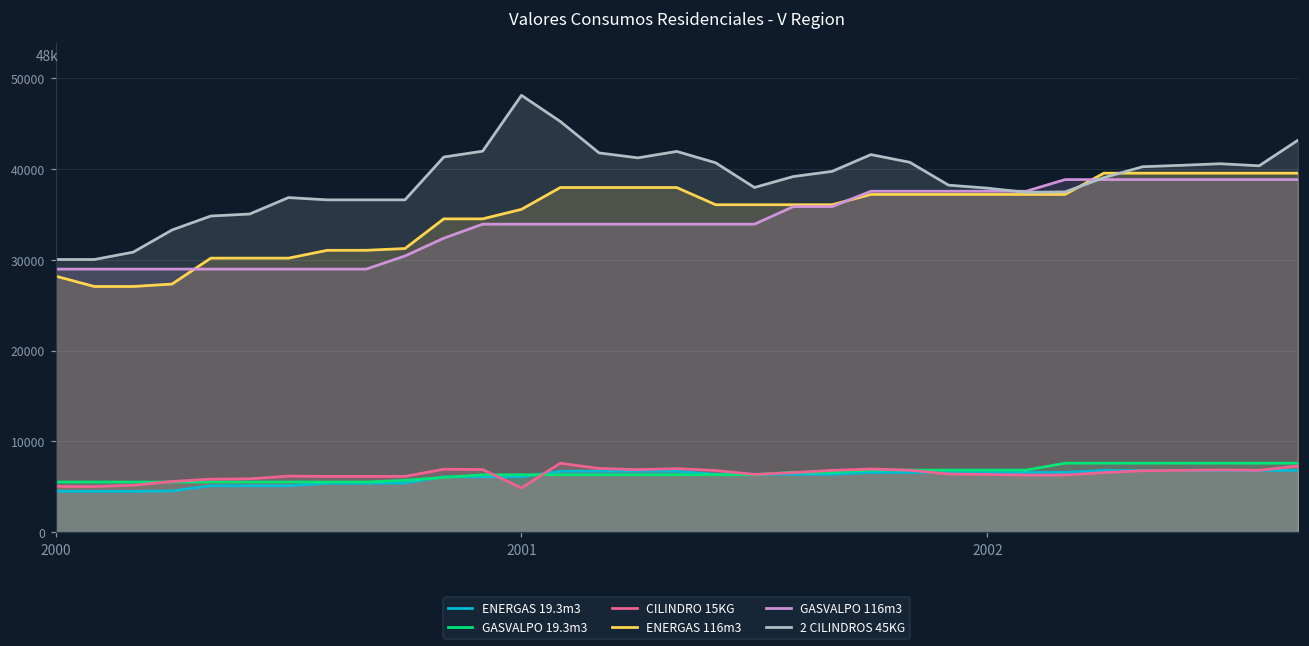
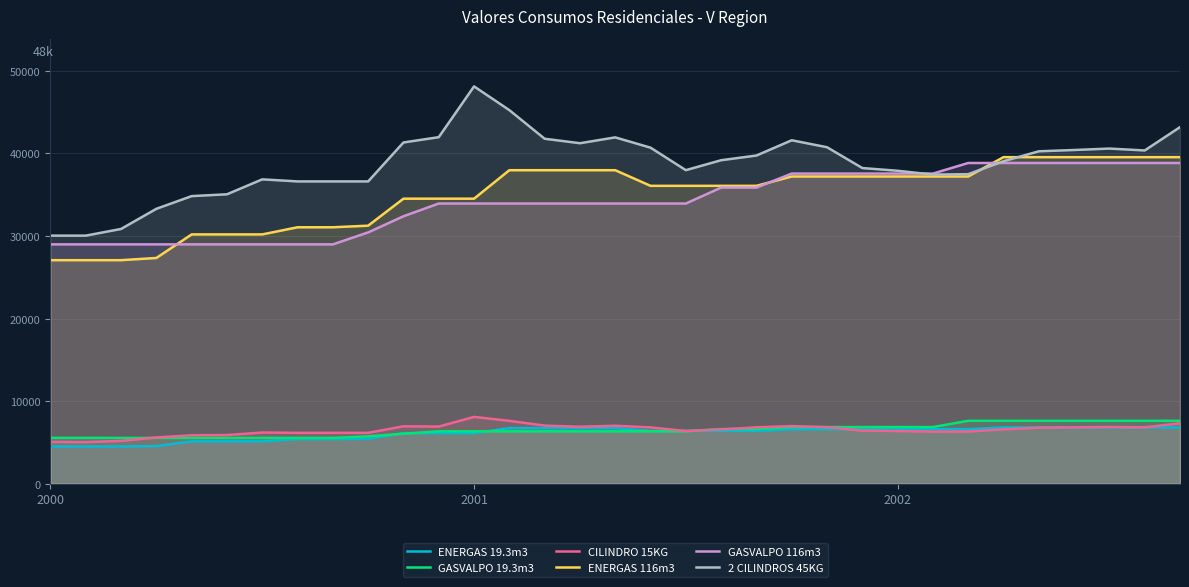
  {
    "ENERGAS 19.3m3": {
      "2000": 5000
    },
    "GASVALPO 19.3m3": {
      "2000": 6000
    },
    "CILINDRO 15KG": {
      "2000": 5000,
-     "2001": 5000
+     "2001": 8000
    },
    "ENERGAS 116m3": {
-     "2000": 28000,
-     "2001": 36000,
+     "2000": 27000,
+     "2001": 35000,
      "2002": 37000
    }
  }
